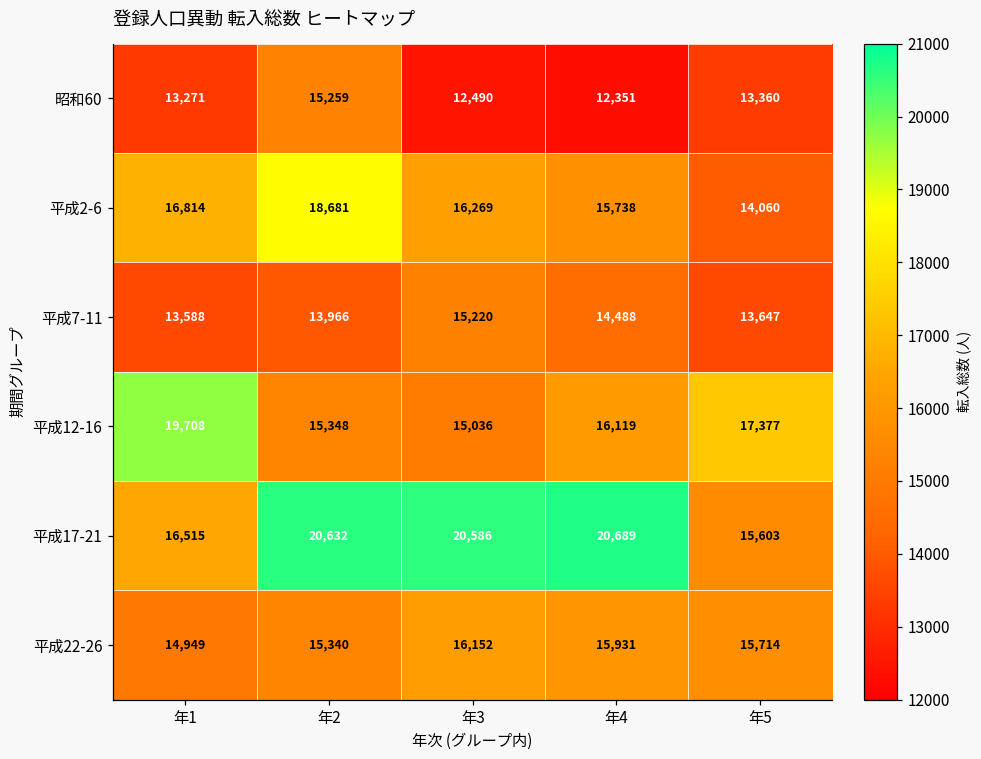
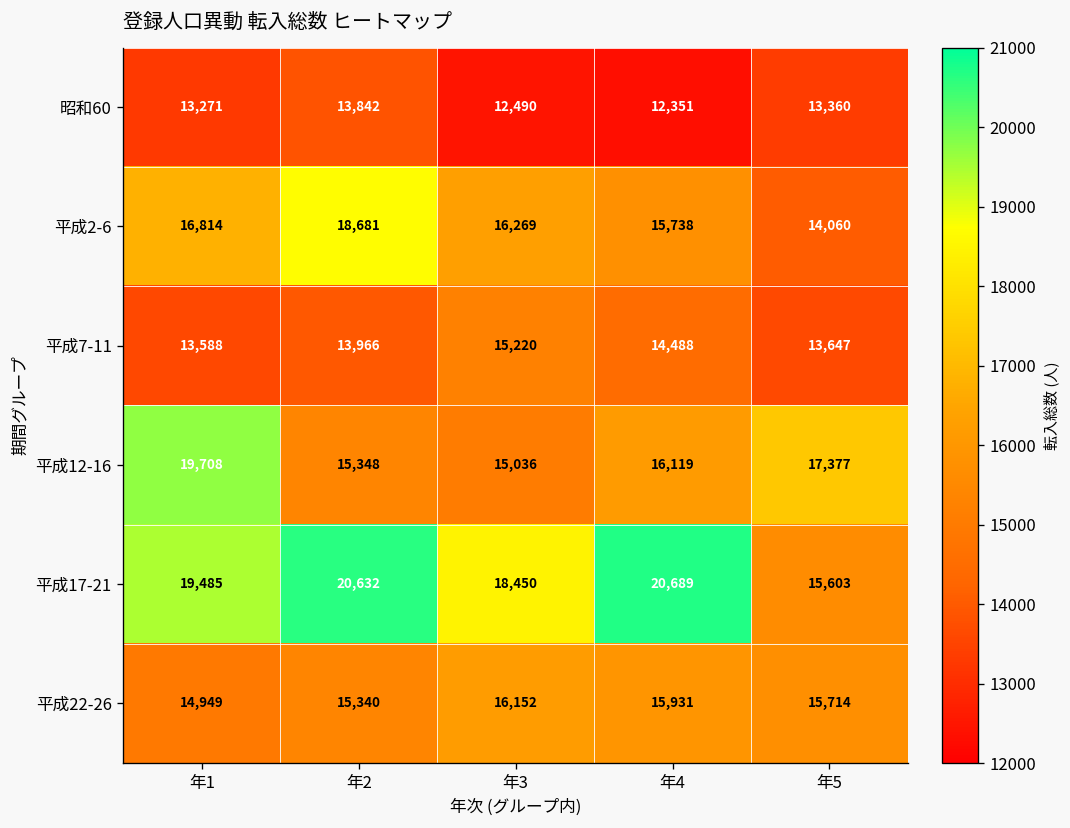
  {
    "昭和60": {
      "年1": "13,271",
-     "年2": "15,259",
+     "年2": "13,842",
      "年3": "12,490",
      "年4": "12,351",
      "年5": "13,360"
    },
    "平成2-6": {
      "年1": "16,814",
      "年2": "18,681",
      "年3": "16,269",
      "年4": "15,738",
      "年5": "14,060"
    },
    "平成7-11": {
      "年1": "13,588",
      "年2": "13,966",
      "年3": "15,220",
      "年4": "14,488",
      "年5": "13,647"
    },
    "平成12-16": {
      "年1": "19,708",
      "年2": "15,348",
      "年3": "15,036",
      "年4": "16,119",
      "年5": "17,377"
    },
    "平成17-21": {
-     "年1": "16,515",
+     "年1": "19,485",
      "年2": "20,632",
-     "年3": "20,586",
+     "年3": "18,450",
      "年4": "20,689",
      "年5": "15,603"
    },
    "平成22-26": {
      "年1": "14,949",
      "年2": "15,340",
      "年3": "16,152",
      "年4": "15,931",
      "年5": "15,714"
    }
  }
